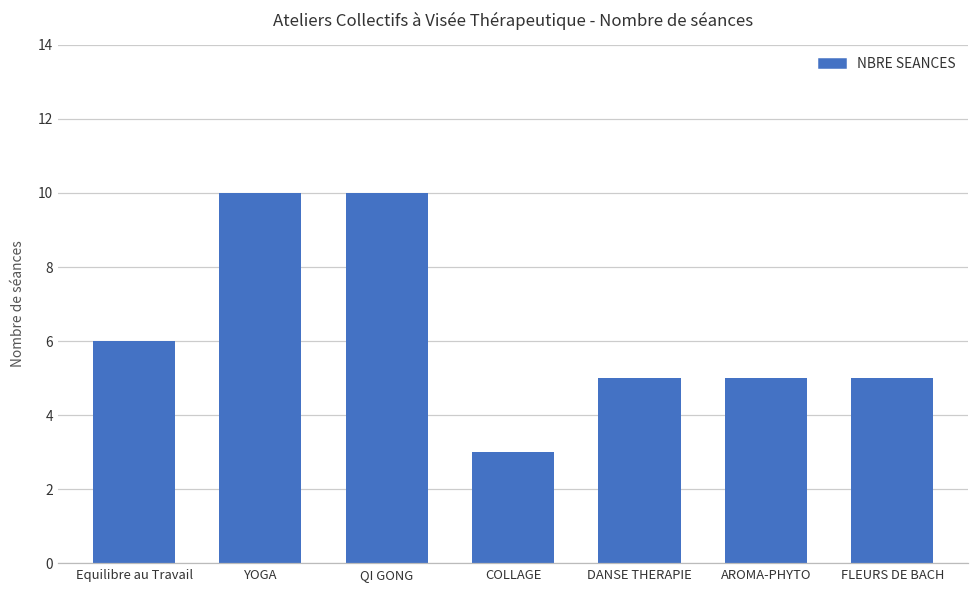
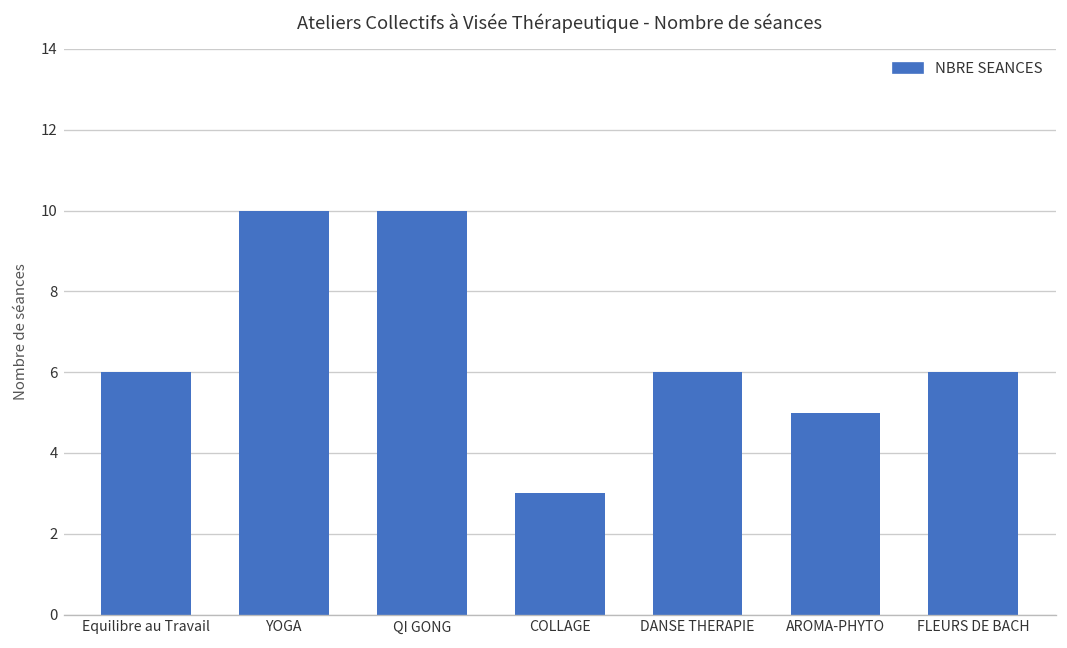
  {
    "Equilibre au Travail": 6,
    "YOGA": 10,
    "QI GONG": 10,
    "COLLAGE": 3,
-   "DANSE THERAPIE": 5,
+   "DANSE THERAPIE": 6,
    "AROMA-PHYTO": 5,
-   "FLEURS DE BACH": 5
+   "FLEURS DE BACH": 6
  }
